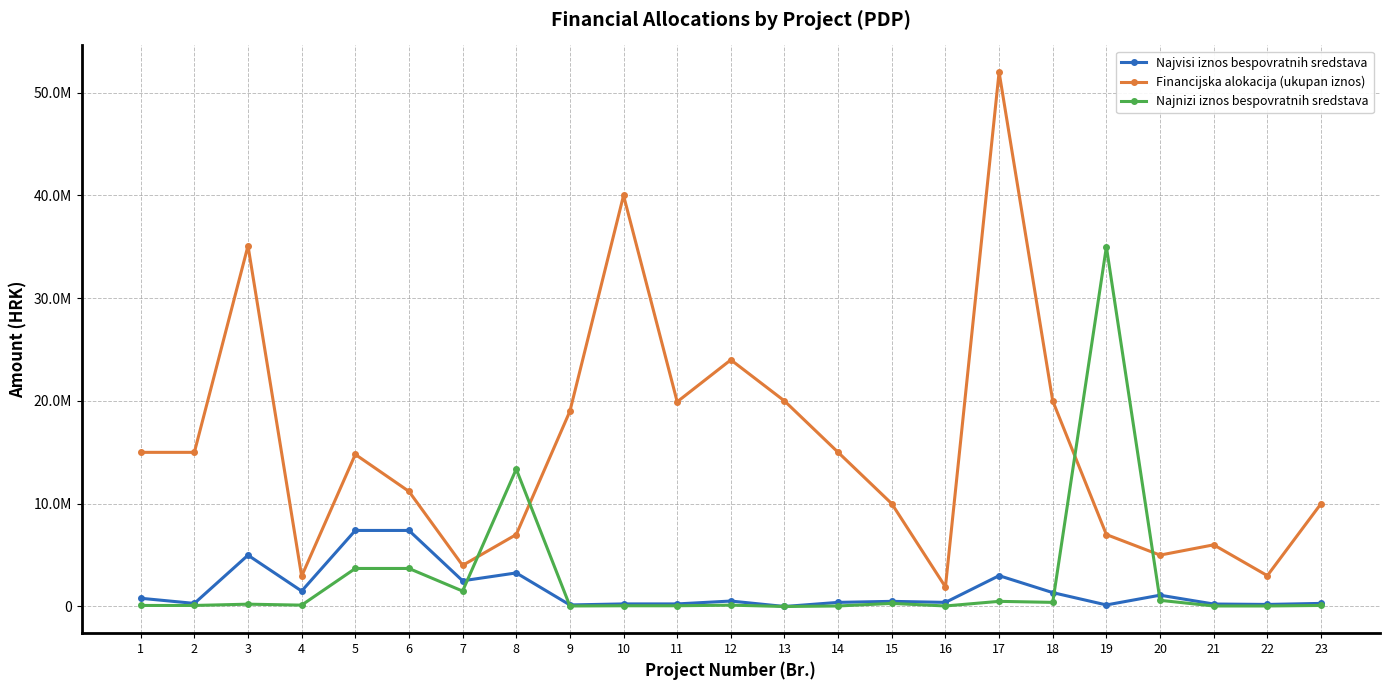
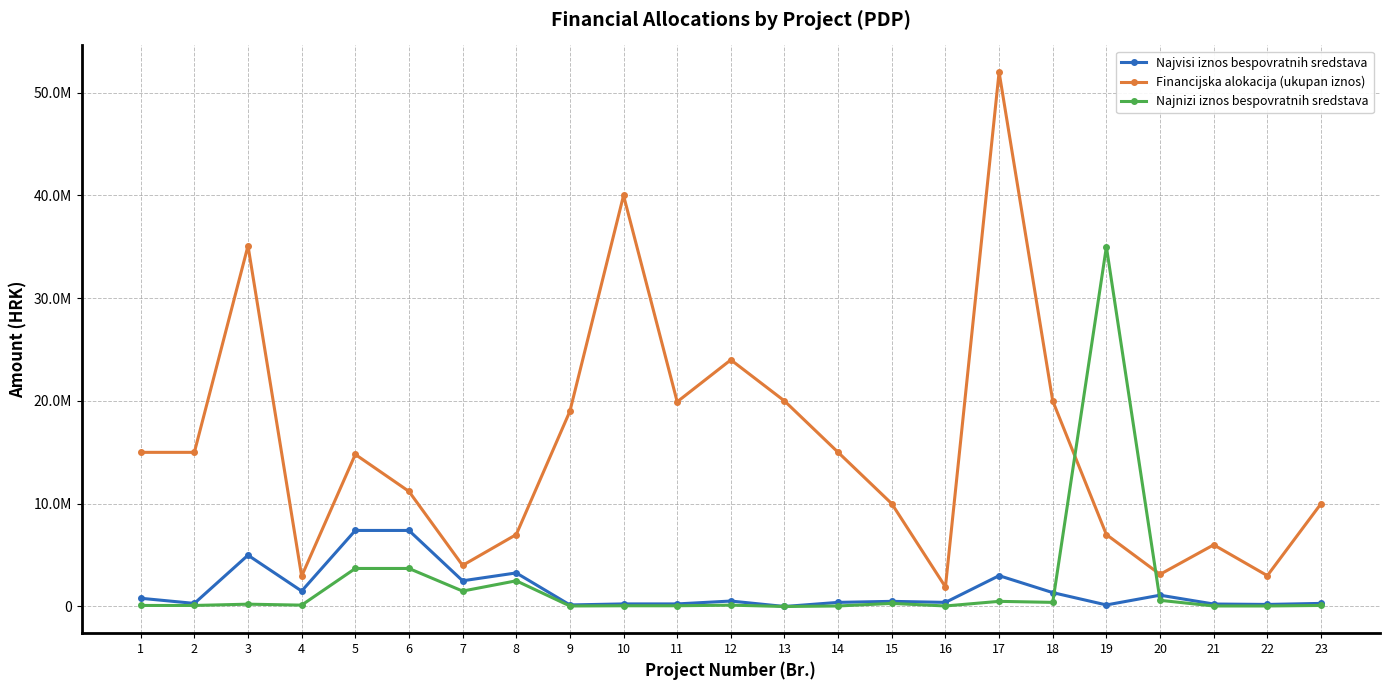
  {
    "Najvisi iznos bespovratnih sredstava": {
      "1": 800000,
      "3": 5000000,
      "4": 1500000,
      "5": 7400000,
      "6": 7400000,
      "7": 2500000,
      "8": 3300000,
      "12": 500000,
      "14": 400000,
      "16": 400000,
      "17": 3000000,
      "18": 1400000,
      "19": 200000,
      "20": 1100000
    },
    "Financijska alokacija (ukupan iznos)": {
      "1": 15000000,
      "2": 15000000,
      "3": 35100000,
      "4": 3000000,
      "5": 14800000,
      "6": 11200000,
      "7": 4000000,
      "8": 7000000,
      "9": 19000000,
      "10": 40000000,
      "11": 19900000,
      "12": 24000000,
      "13": 20000000,
      "14": 15000000,
      "15": 10000000,
      "16": 1900000,
      "17": 52000000,
      "18": 20000000,
      "19": 7000000,
-     "20": 5000000,
+     "20": 3100000,
      "21": 6000000,
      "22": 3000000,
      "23": 10000000
    },
    "Najnizi iznos bespovratnih sredstava": {
      "1": 100000,
      "3": 200000,
      "4": 100000,
      "5": 3700000,
      "6": 3700000,
      "7": 1500000,
-     "8": 13400000,
+     "8": 2500000,
      "12": 100000,
      "14": 100000,
      "16": 100000,
      "17": 500000,
      "18": 400000,
      "19": 35000000,
      "20": 600000
    }
  }
